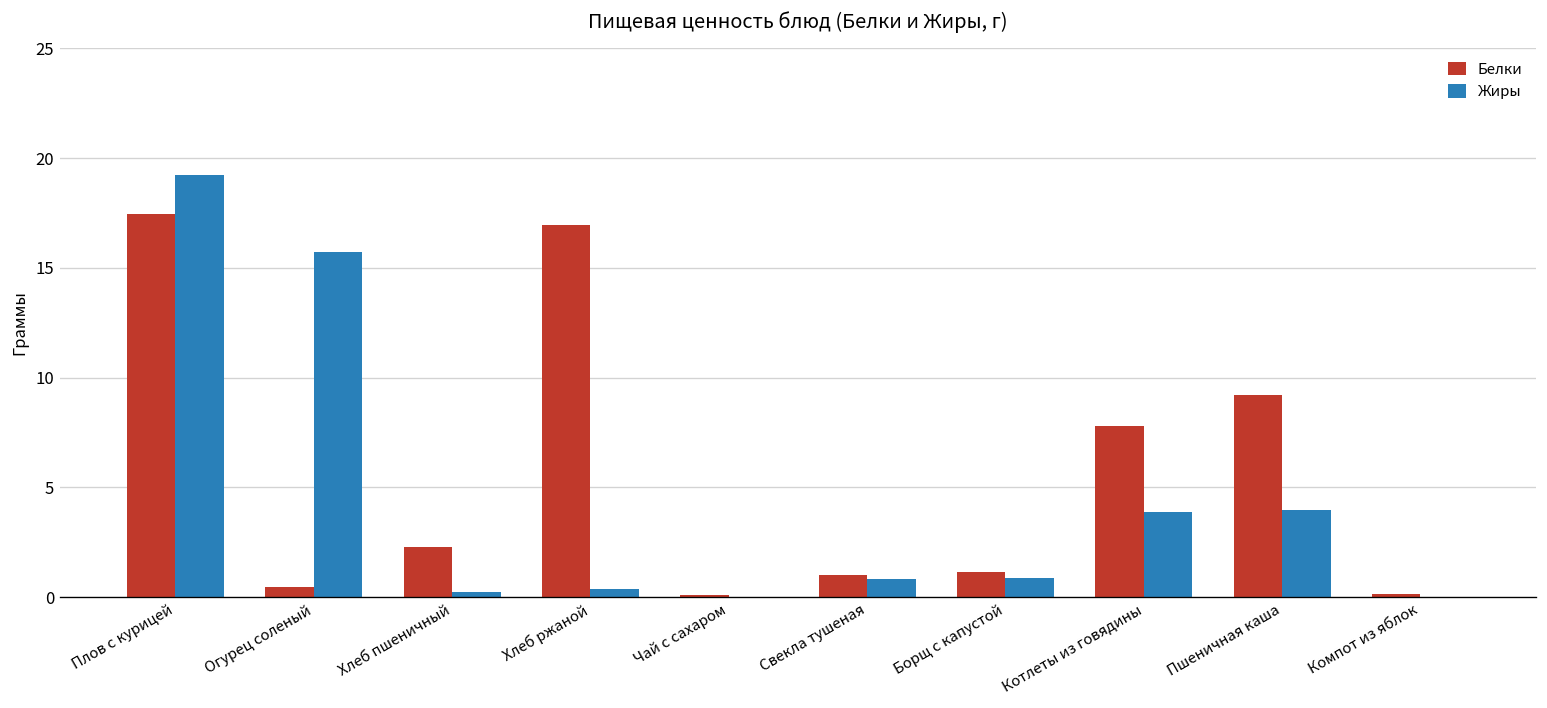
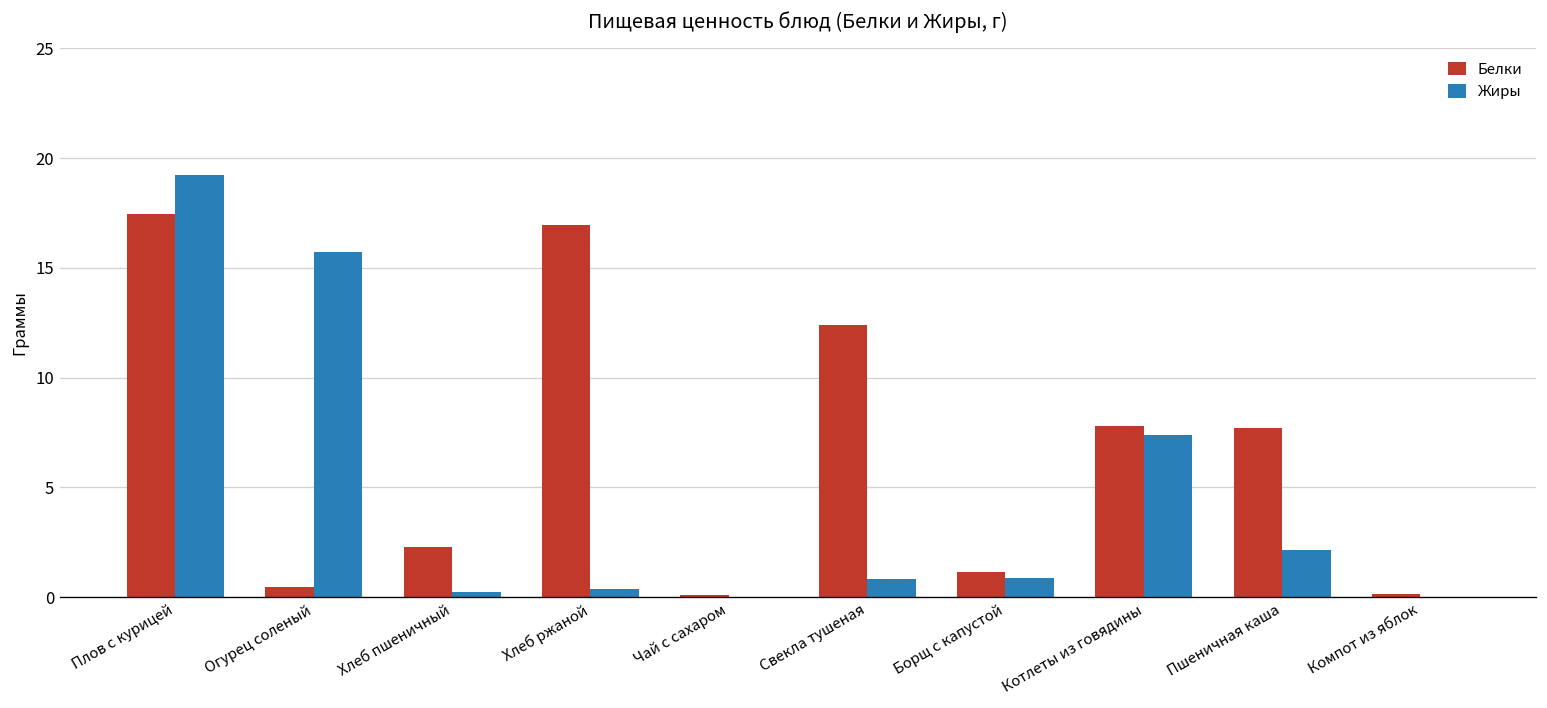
  {
    "Белки": {
      "Плов с курицей": 17.5,
      "Огурец соленый": 0.5,
      "Хлеб пшеничный": 2.3,
      "Хлеб ржаной": 17.0,
-     "Свекла тушеная": 1.0,
+     "Свекла тушеная": 12.4,
      "Борщ с капустой": 1.1,
      "Котлеты из говядины": 7.8,
-     "Пшеничная каша": 9.2,
+     "Пшеничная каша": 7.7,
      "Компот из яблок": 0.2
    },
    "Жиры": {
      "Плов с курицей": 19.3,
      "Огурец соленый": 15.7,
      "Хлеб пшеничный": 0.2,
      "Хлеб ржаной": 0.4,
      "Чай с сахаром": 0.0,
      "Свекла тушеная": 0.8,
      "Борщ с капустой": 0.9,
-     "Котлеты из говядины": 3.9,
-     "Пшеничная каша": 4.0,
+     "Котлеты из говядины": 7.4,
+     "Пшеничная каша": 2.2,
      "Компот из яблок": 0.0
    }
  }
